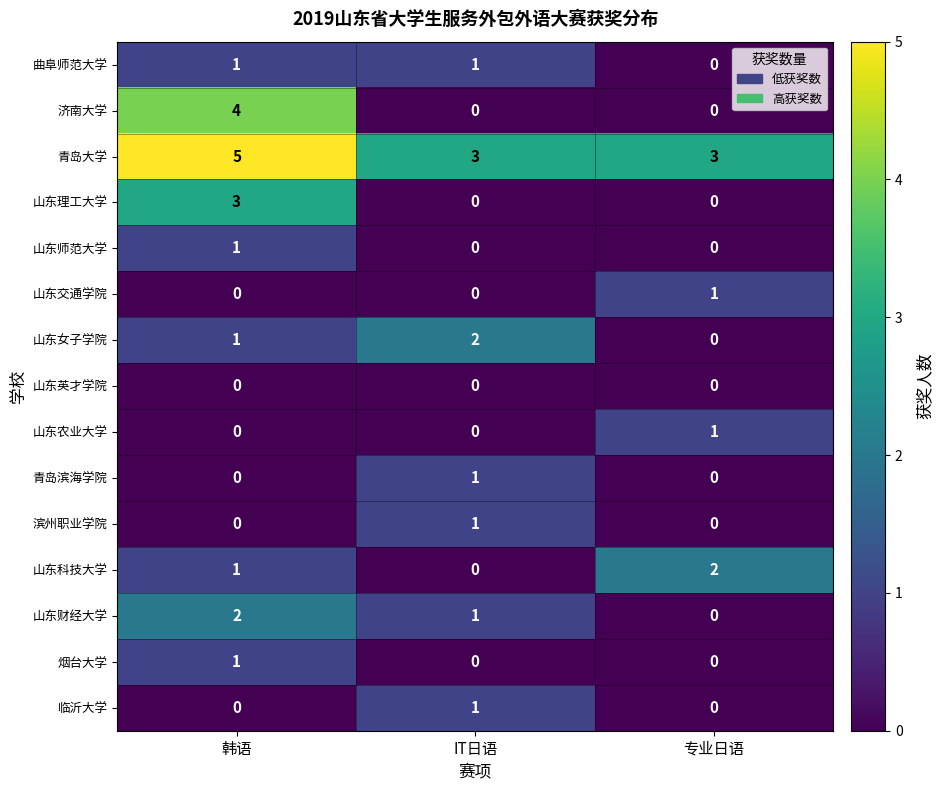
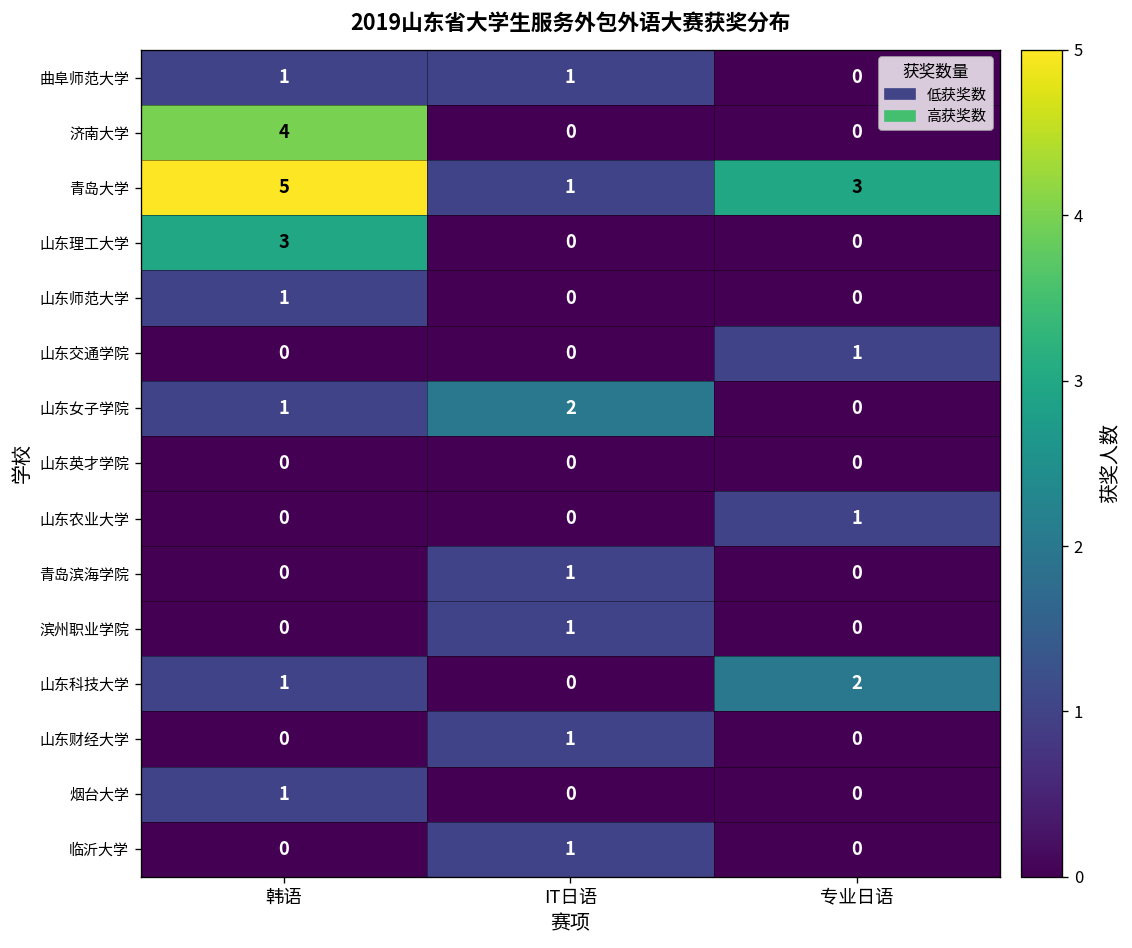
  {
    "曲阜师范大学": {
      "韩语": 1,
      "IT日语": 1,
      "专业日语": 0
    },
    "济南大学": {
      "韩语": 4,
      "IT日语": 0,
      "专业日语": 0
    },
    "青岛大学": {
      "韩语": 5,
-     "IT日语": 3,
+     "IT日语": 1,
      "专业日语": 3
    },
    "山东理工大学": {
      "韩语": 3,
      "IT日语": 0,
      "专业日语": 0
    },
    "山东师范大学": {
      "韩语": 1,
      "IT日语": 0,
      "专业日语": 0
    },
    "山东交通学院": {
      "韩语": 0,
      "IT日语": 0,
      "专业日语": 1
    },
    "山东女子学院": {
      "韩语": 1,
      "IT日语": 2,
      "专业日语": 0
    },
    "山东英才学院": {
      "韩语": 0,
      "IT日语": 0,
      "专业日语": 0
    },
    "山东农业大学": {
      "韩语": 0,
      "IT日语": 0,
      "专业日语": 1
    },
    "青岛滨海学院": {
      "韩语": 0,
      "IT日语": 1,
      "专业日语": 0
    },
    "滨州职业学院": {
      "韩语": 0,
      "IT日语": 1,
      "专业日语": 0
    },
    "山东科技大学": {
      "韩语": 1,
      "IT日语": 0,
      "专业日语": 2
    },
    "山东财经大学": {
-     "韩语": 2,
+     "韩语": 0,
      "IT日语": 1,
      "专业日语": 0
    },
    "烟台大学": {
      "韩语": 1,
      "IT日语": 0,
      "专业日语": 0
    },
    "临沂大学": {
      "韩语": 0,
      "IT日语": 1,
      "专业日语": 0
    }
  }
